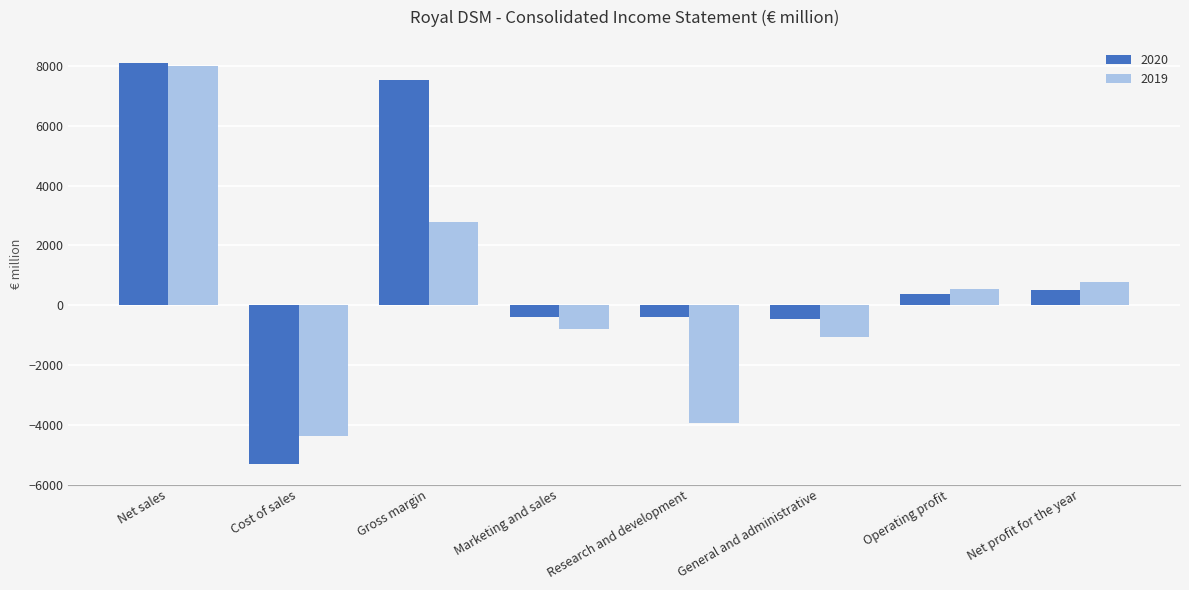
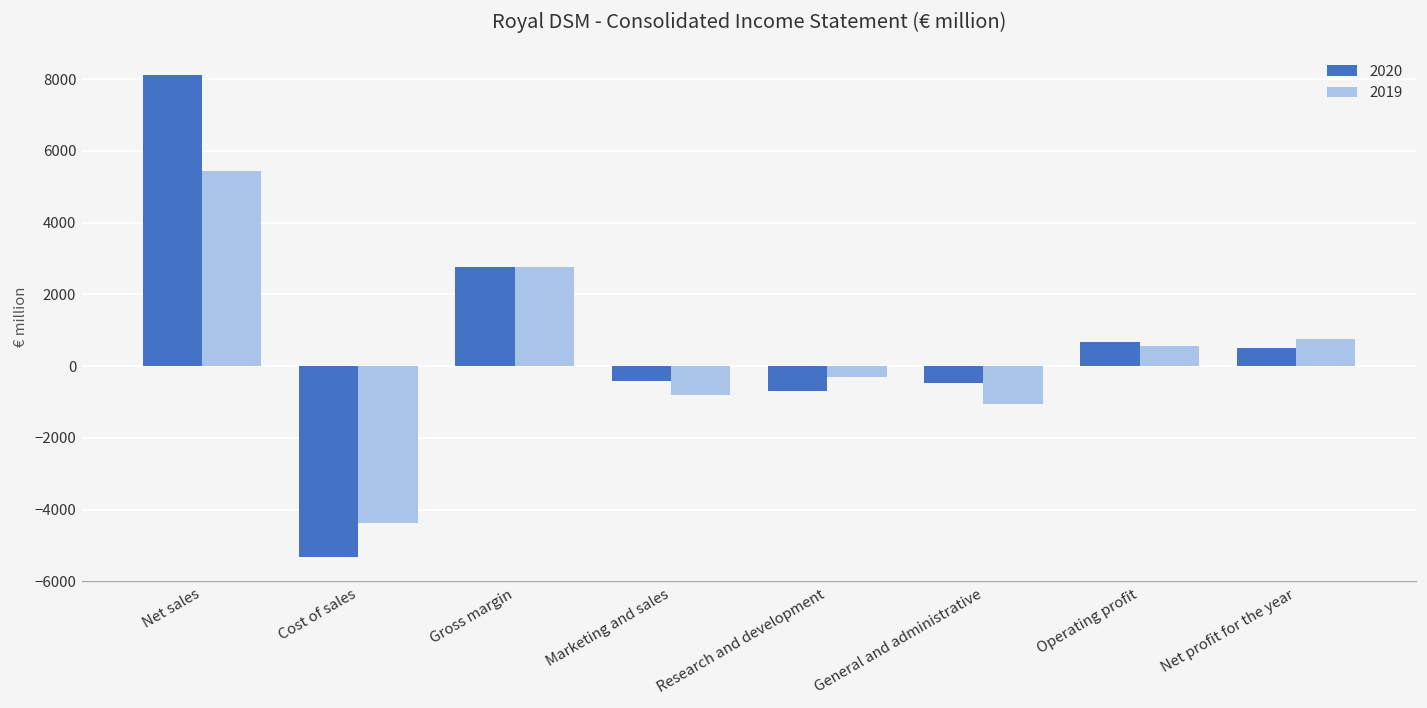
  {
    "2020": {
      "Net sales": 8100,
      "Cost of sales": -5300,
-     "Gross margin": 7500,
+     "Gross margin": 2800,
      "Marketing and sales": -400,
-     "Research and development": -400,
+     "Research and development": -700,
      "General and administrative": -500,
-     "Operating profit": 400,
+     "Operating profit": 700,
      "Net profit for the year": 500
    },
    "2019": {
-     "Net sales": 8000,
+     "Net sales": 5500,
      "Cost of sales": -4400,
      "Gross margin": 2800,
      "Marketing and sales": -800,
-     "Research and development": -3900,
+     "Research and development": -300,
      "General and administrative": -1100,
      "Operating profit": 600,
      "Net profit for the year": 800
    }
  }
